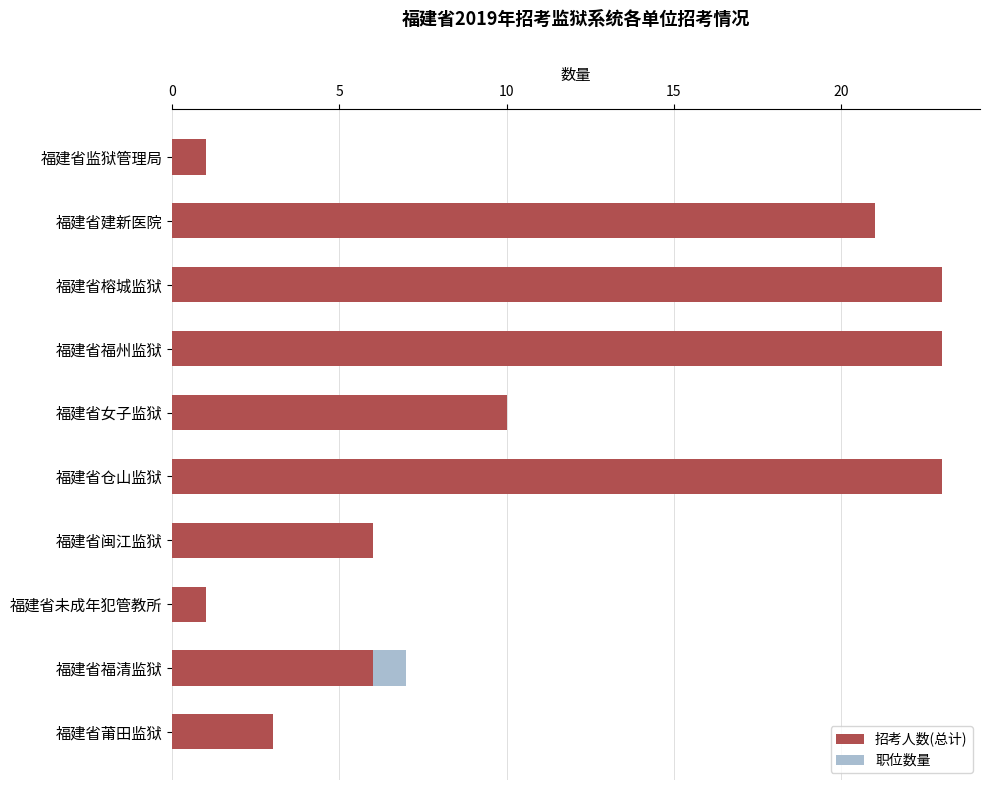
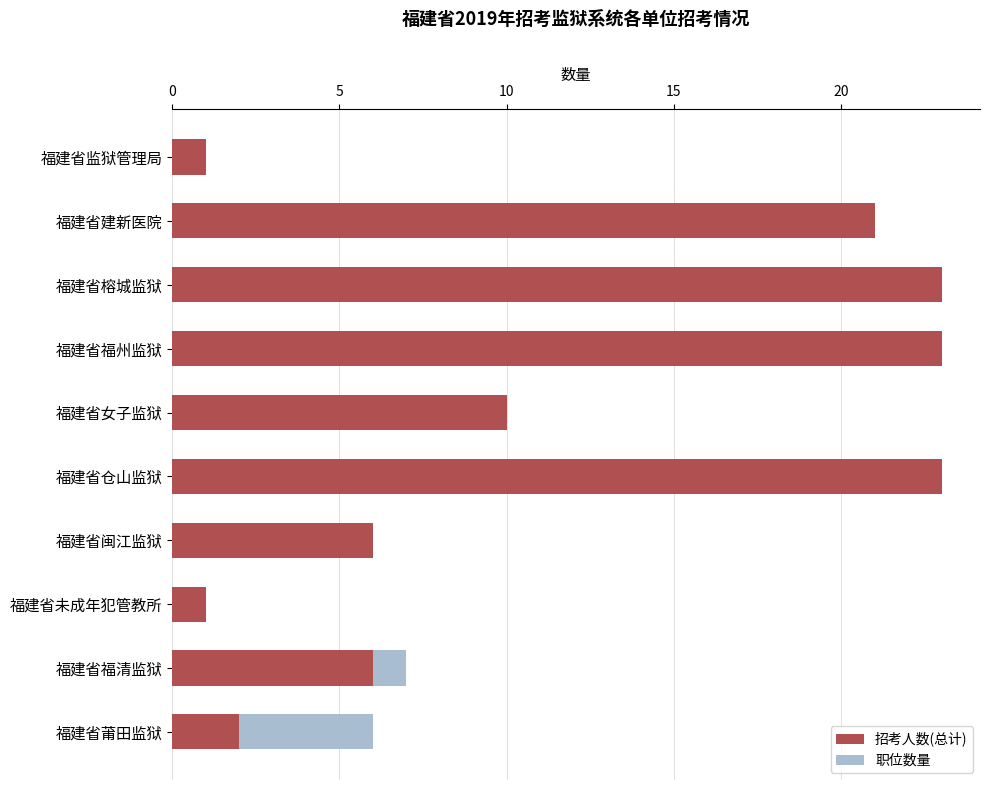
  {
    "招考人数(总计)": {
      "福建省监狱管理局": 1,
      "福建省建新医院": 21,
      "福建省榕城监狱": 23,
      "福建省福州监狱": 23,
      "福建省女子监狱": 10,
      "福建省仓山监狱": 23,
      "福建省闽江监狱": 6,
      "福建省未成年犯管教所": 1,
-     "福建省莆田监狱": 3
+     "福建省莆田监狱": 2
    },
    "职位数量": {
      "福建省监狱管理局": 1,
      "福建省未成年犯管教所": 1,
      "福建省福清监狱": 7,
-     "福建省莆田监狱": 2
+     "福建省莆田监狱": 6
    }
  }
